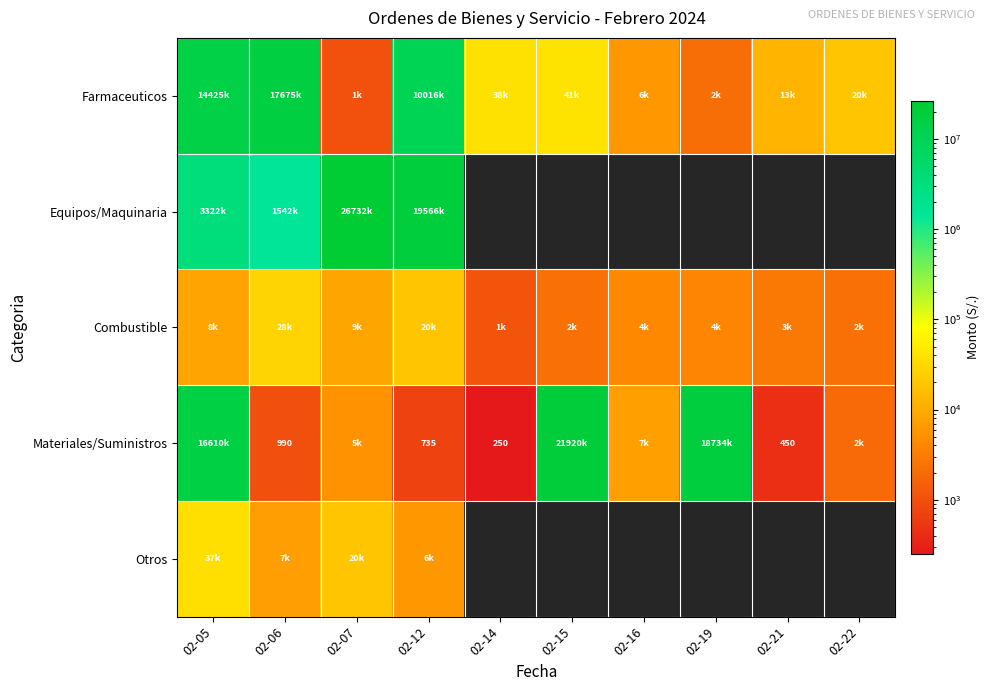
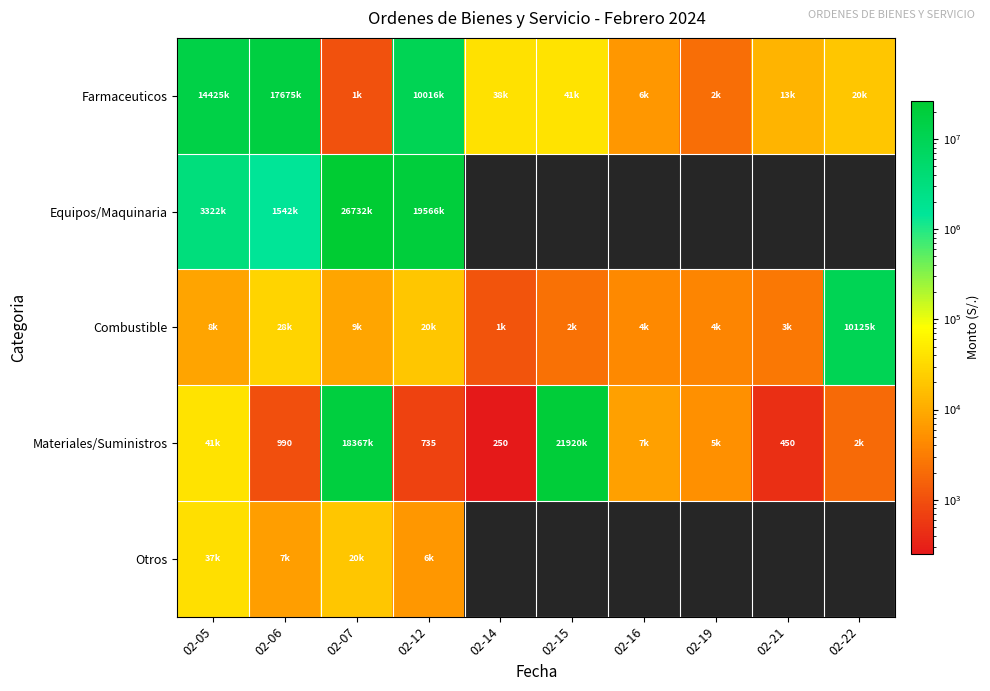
  {
    "Farmaceuticos": {
      "02-05": "14425k",
      "02-06": "17675k",
      "02-07": "1k",
      "02-12": "10016k",
      "02-14": "38k",
      "02-15": "41k",
      "02-16": "6k",
      "02-19": "2k",
      "02-21": "13k",
      "02-22": "20k"
    },
    "Equipos/Maquinaria": {
      "02-05": "3322k",
      "02-06": "1542k",
      "02-07": "26732k",
      "02-12": "19566k"
    },
    "Combustible": {
      "02-05": "8k",
      "02-06": "28k",
      "02-07": "9k",
      "02-12": "20k",
      "02-14": "1k",
      "02-15": "2k",
      "02-16": "4k",
      "02-19": "4k",
      "02-21": "3k",
-     "02-22": "2k"
+     "02-22": "10125k"
    },
    "Materiales/Suministros": {
-     "02-05": "16610k",
+     "02-05": "41k",
      "02-06": "990",
-     "02-07": "5k",
+     "02-07": "18367k",
      "02-12": "735",
      "02-14": "250",
      "02-15": "21920k",
      "02-16": "7k",
-     "02-19": "18734k",
+     "02-19": "5k",
      "02-21": "450",
      "02-22": "2k"
    },
    "Otros": {
      "02-05": "37k",
      "02-06": "7k",
      "02-07": "20k",
      "02-12": "6k"
    }
  }
